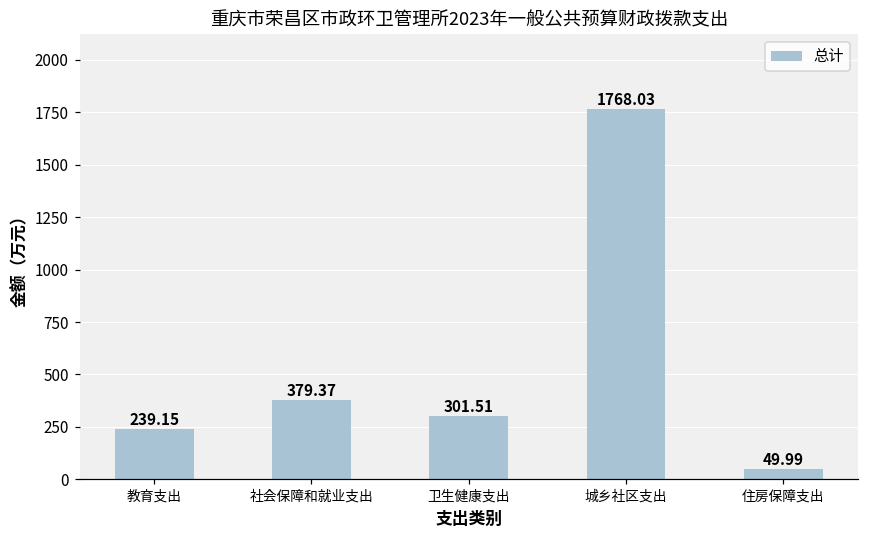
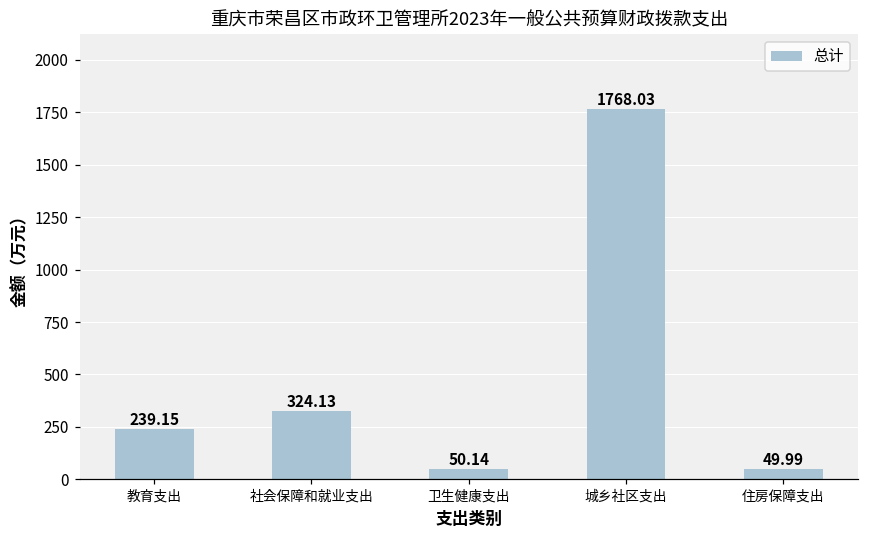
  {
    "教育支出": 239.15,
-   "社会保障和就业支出": 379.37,
-   "卫生健康支出": 301.51,
+   "社会保障和就业支出": 324.13,
+   "卫生健康支出": 50.14,
    "城乡社区支出": 1768.03,
    "住房保障支出": 49.99
  }
